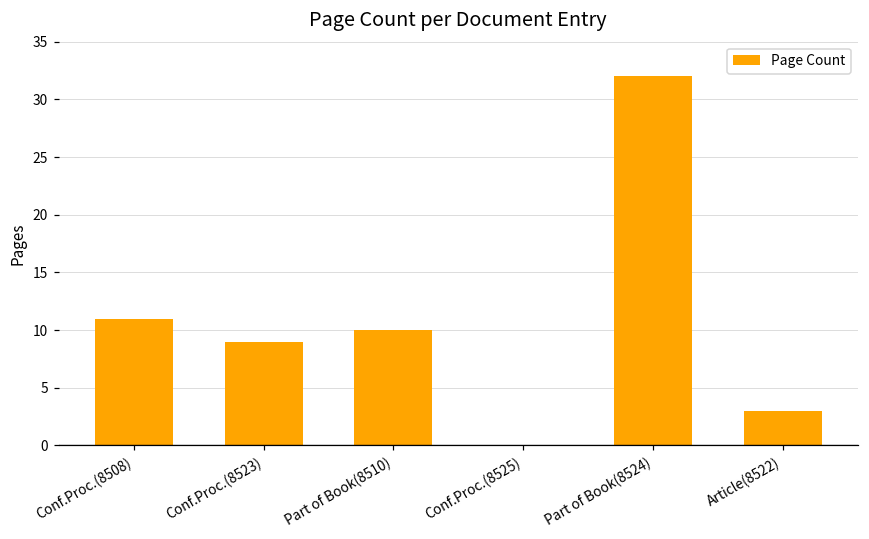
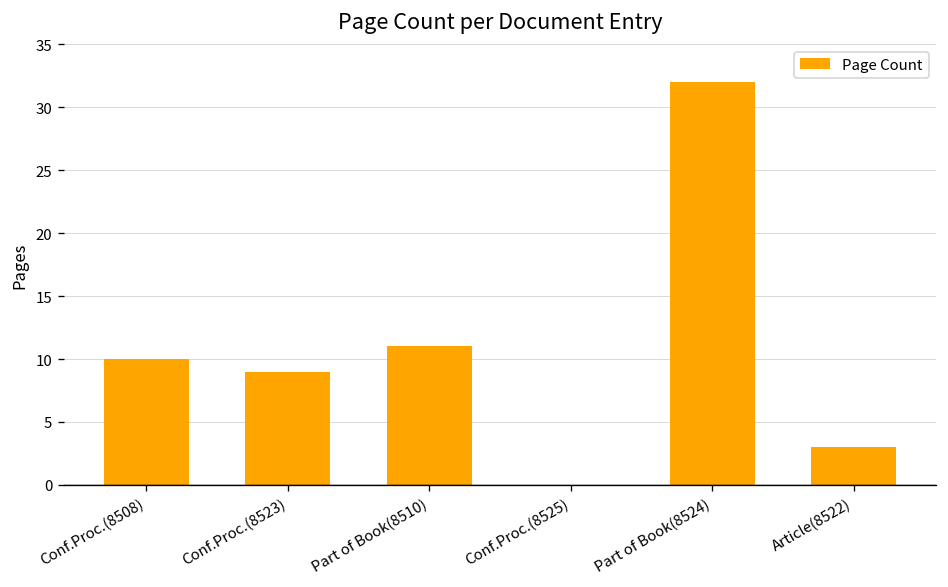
  {
-   "Conf.Proc.(8508)": 11,
+   "Conf.Proc.(8508)": 10,
    "Conf.Proc.(8523)": 9,
-   "Part of Book(8510)": 10,
+   "Part of Book(8510)": 11,
    "Conf.Proc.(8525)": 0,
    "Part of Book(8524)": 32,
    "Article(8522)": 3
  }
